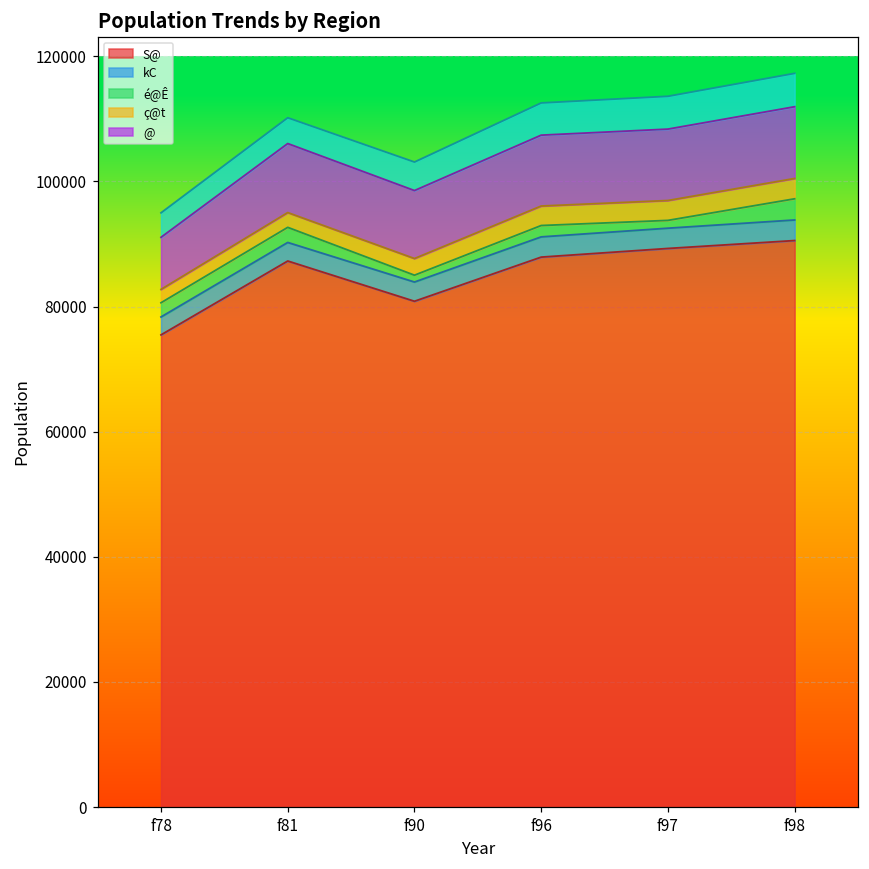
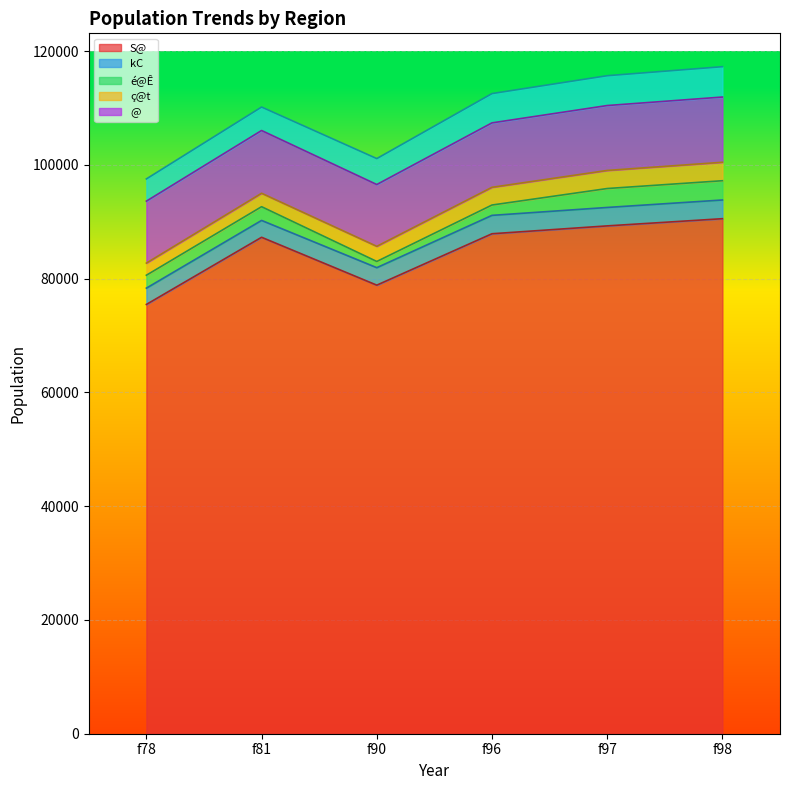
  {
    "S@": {
      "f78": 75000,
      "f81": 87000,
-     "f90": 81000,
+     "f90": 79000,
      "f96": 88000,
      "f97": 89000,
      "f98": 91000
    },
    "kC": {
      "f78": 3000,
      "f81": 3000,
      "f90": 3000,
      "f96": 3000,
      "f97": 3000,
      "f98": 3000
    },
    "é@Ê": {
      "f78": 2000,
      "f81": 2000,
      "f90": 1000,
      "f96": 2000,
-     "f97": 1000,
+     "f97": 3000,
      "f98": 3000
    },
    "ç@t": {
      "f78": 2000,
      "f81": 2000,
      "f90": 3000,
      "f96": 3000,
      "f97": 3000,
      "f98": 3000
    },
    "@": {
-     "f78": 8000,
+     "f78": 11000,
      "f81": 11000,
      "f90": 11000,
      "f96": 11000,
      "f97": 11000,
      "f98": 11000
    }
  }
